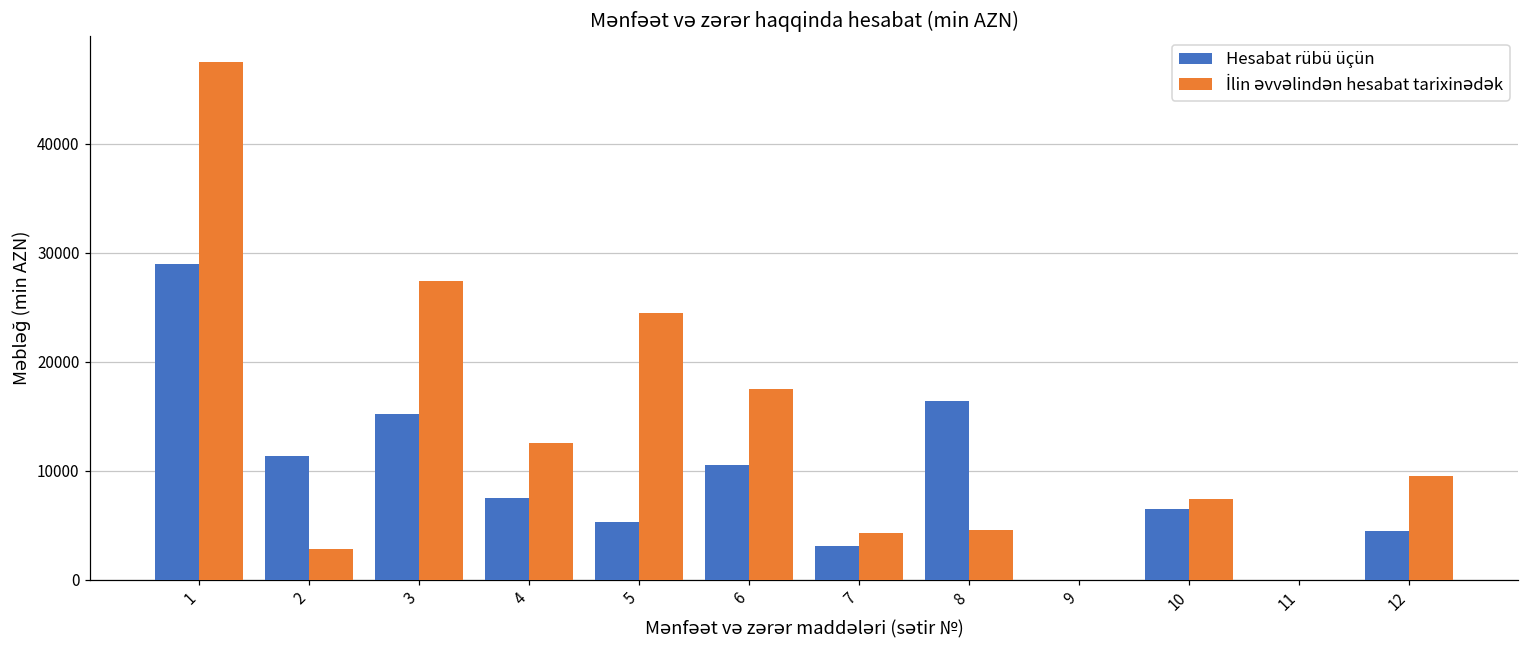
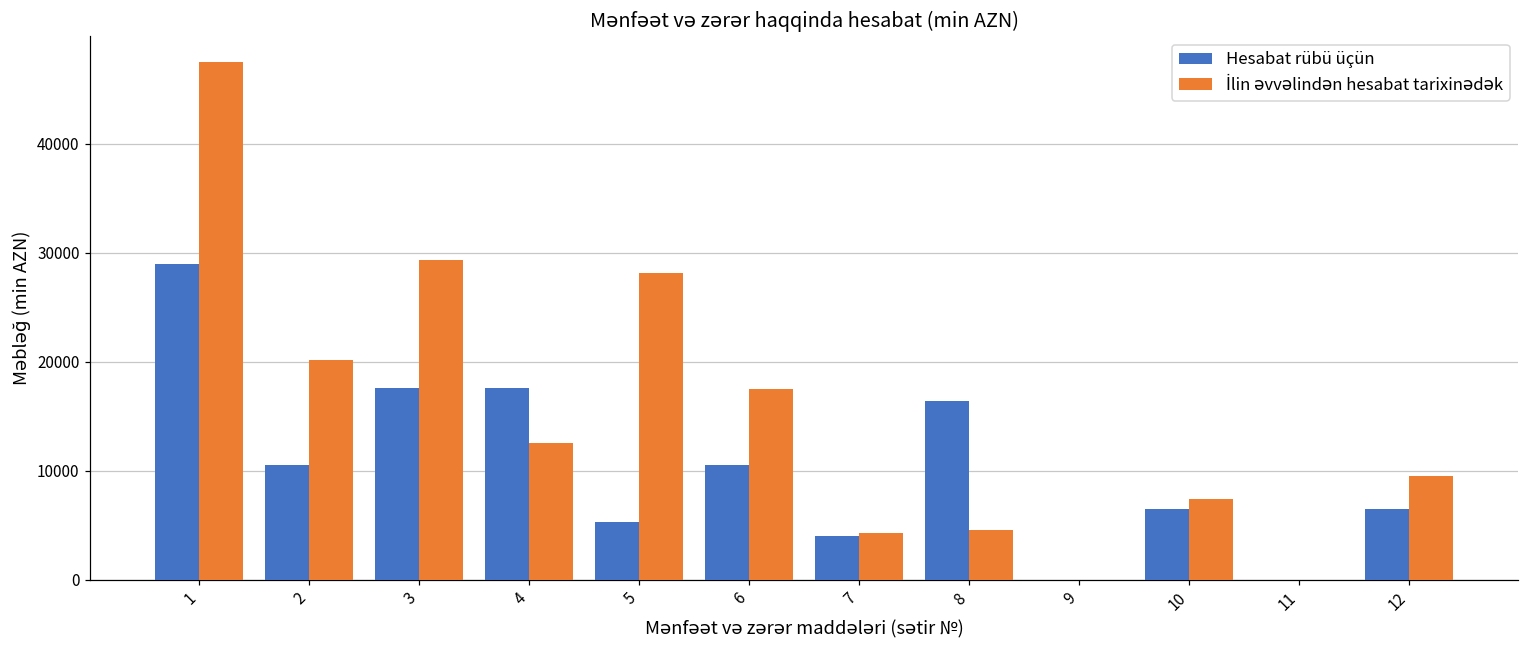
  {
    "Hesabat rübü üçün": {
      "1": 29000,
-     "2": 11400,
-     "3": 15000,
-     "4": 7000,
+     "2": 10600,
+     "3": 18000,
+     "4": 18000,
      "5": 5000,
      "6": 10000,
-     "7": 3000,
+     "7": 4000,
      "8": 16000,
      "9": 0,
      "10": 6000,
      "11": 0,
-     "12": 4000
+     "12": 6000
    },
    "İlin əvvəlindən hesabat tarixinədək": {
      "1": 48000,
-     "2": 3000,
-     "3": 27000,
+     "2": 20000,
+     "3": 29000,
      "4": 12000,
-     "5": 25000,
+     "5": 28000,
      "6": 18000,
      "7": 4000,
      "8": 5000,
      "9": 0,
      "10": 7000,
      "11": 0,
      "12": 10000
    }
  }
